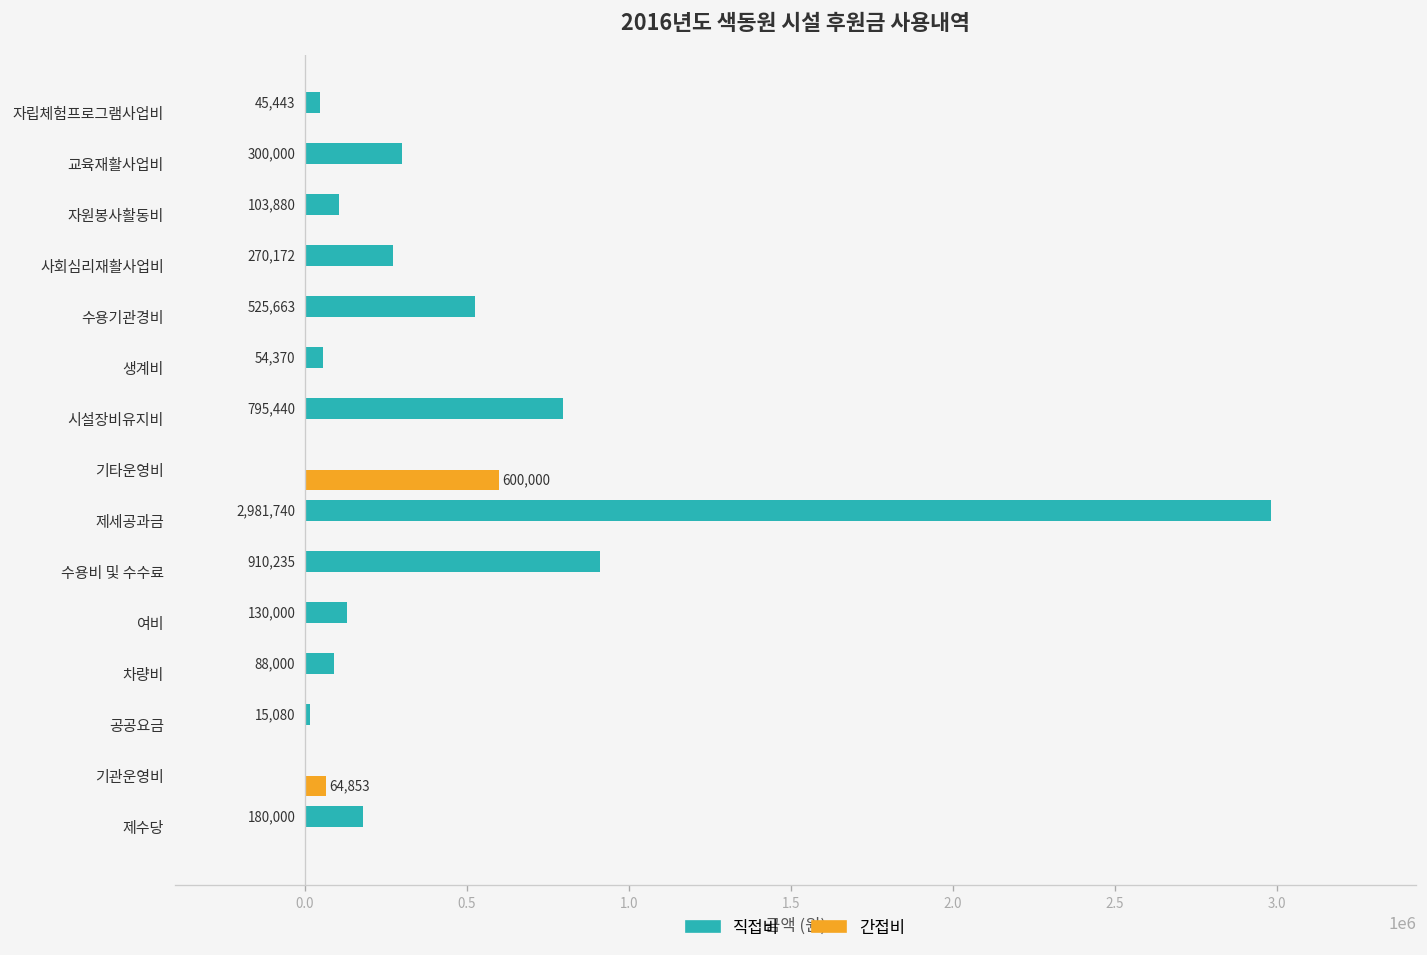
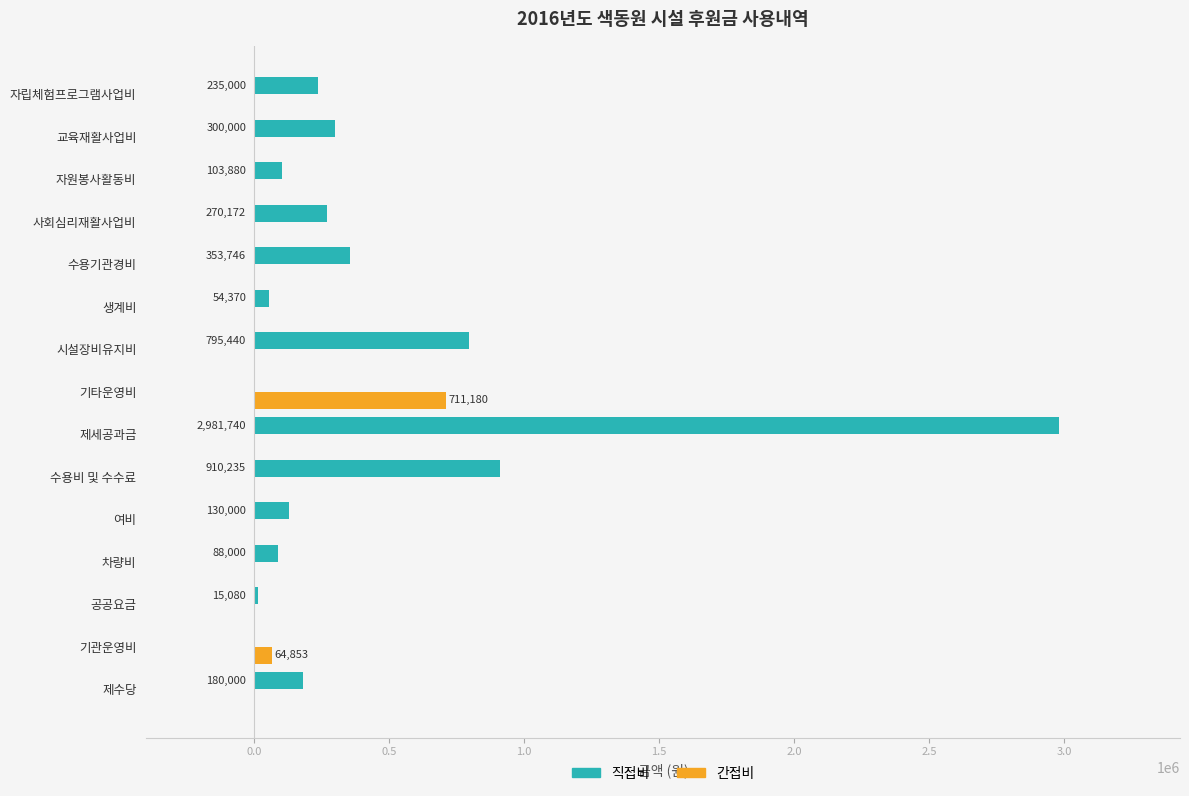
  {
    "직접비": {
-     "자립체험프로그램사업비": "45,443",
-     "수용기관경비": "525,663",
+     "자립체험프로그램사업비": "235,000",
+     "수용기관경비": "353,746",
      "생계비": "54,370",
      "공공요금": "15,080"
    },
    "간접비": {
-     "기타운영비": "600,000",
+     "기타운영비": "711,180",
      "기관운영비": "64,853"
    }
  }
